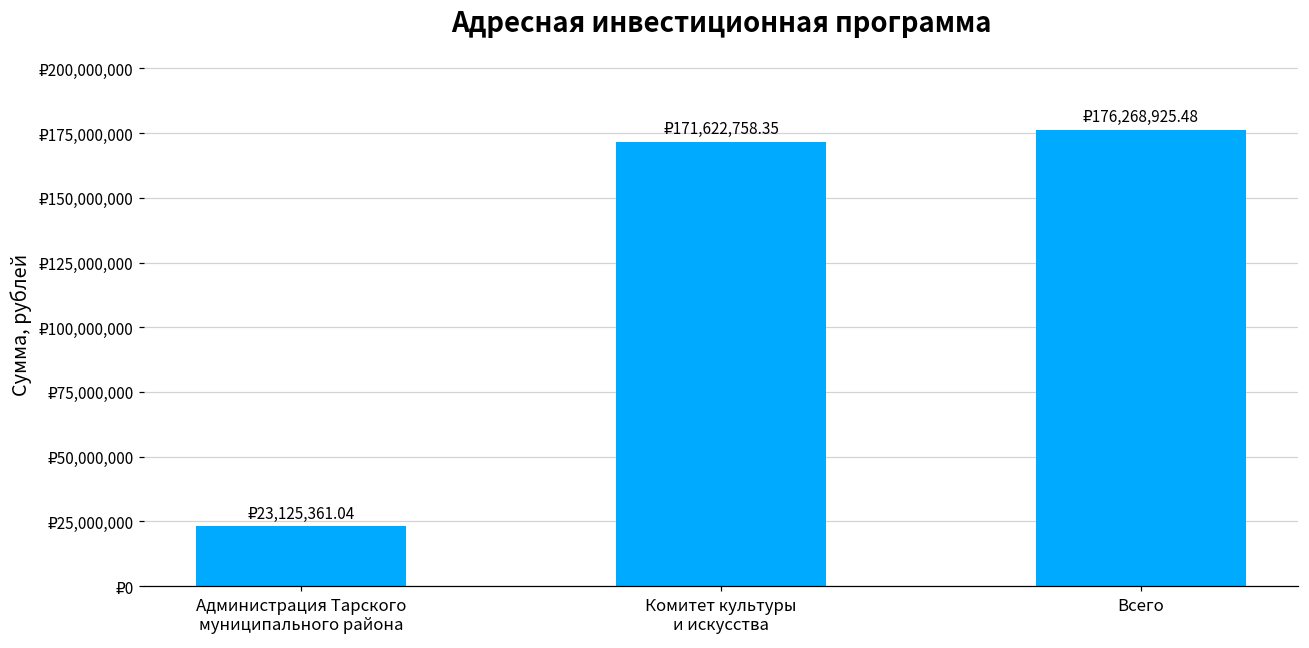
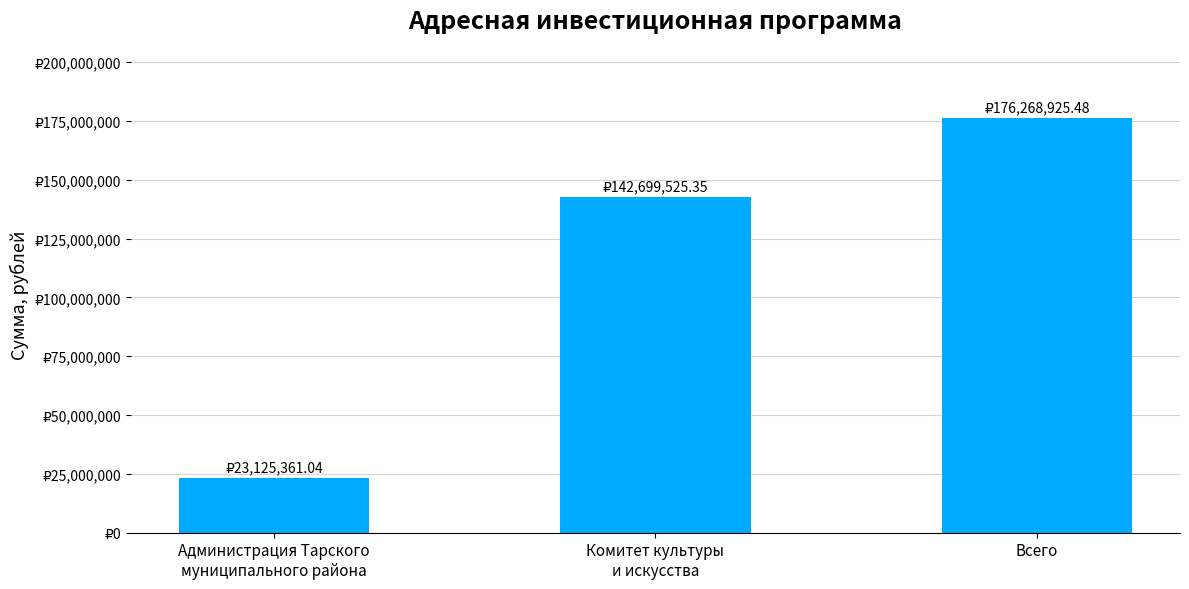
  {
    "Администрация Тарского муниципального района": "23,125,361.04",
-   "Комитет культуры и искусства": "171,622,758.35",
+   "Комитет культуры и искусства": "142,699,525.35",
    "Всего": "176,268,925.48"
  }
